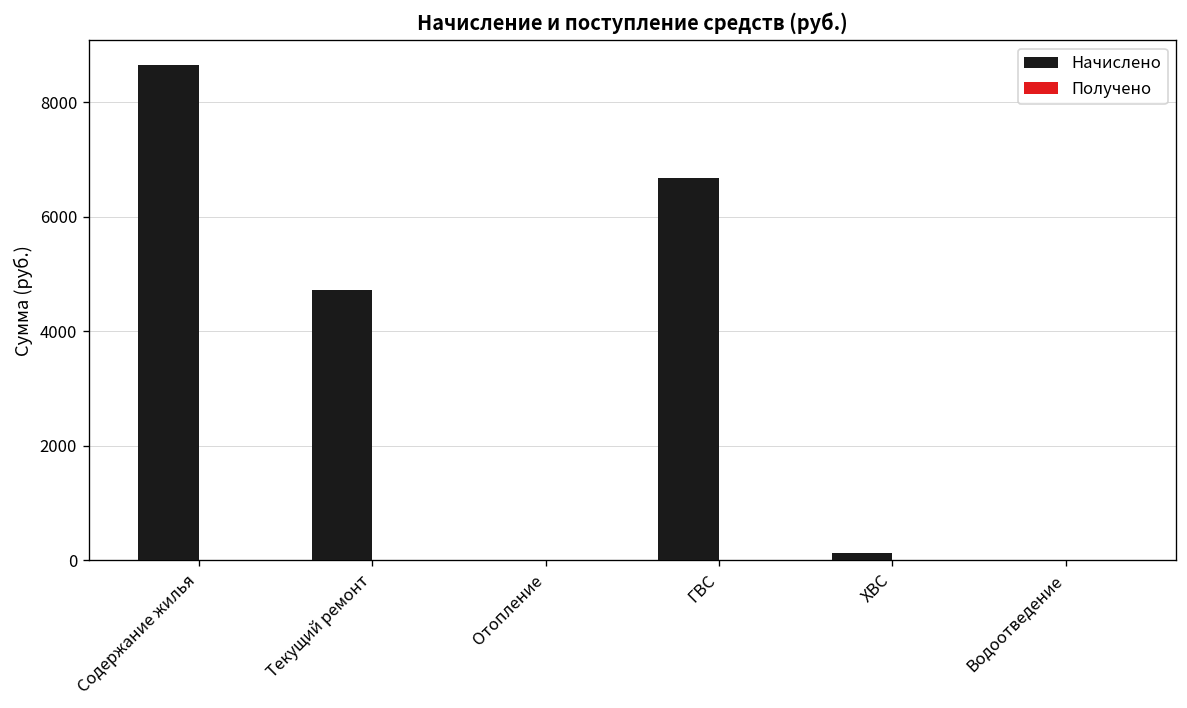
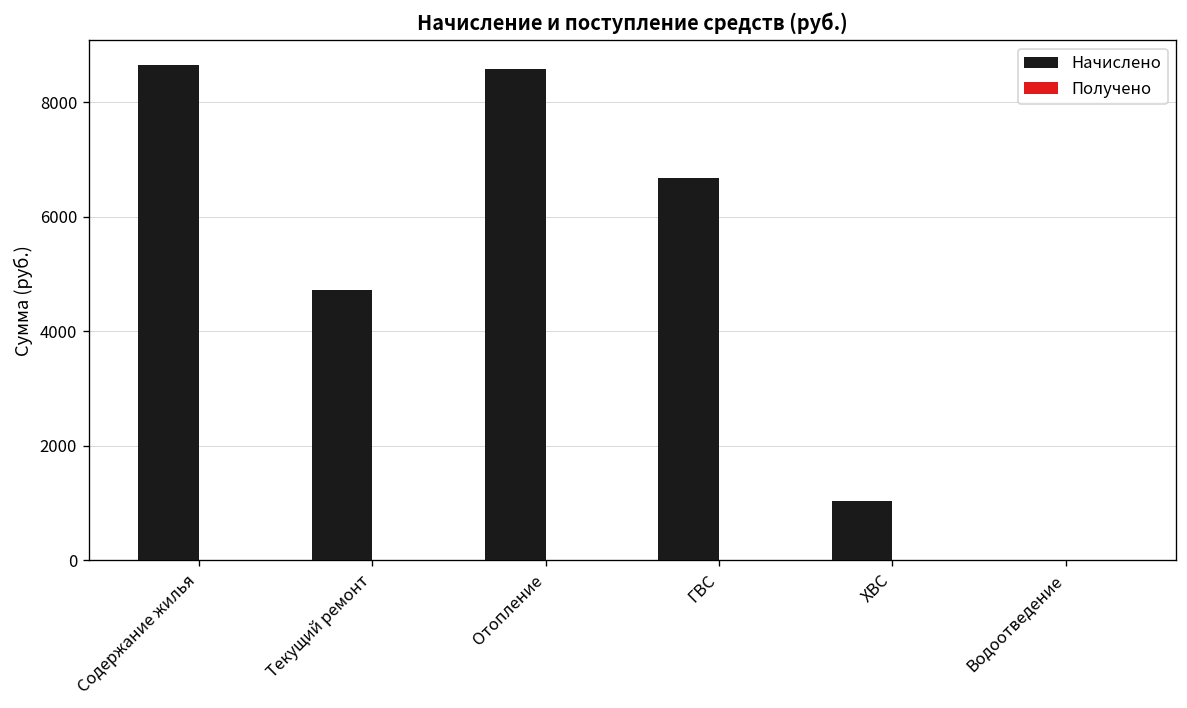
  {
    "Начислено": {
      "Содержание жилья": 8700,
      "Текущий ремонт": 4700,
-     "Отопление": 0,
+     "Отопление": 8600,
      "ГВС": 6700,
-     "ХВС": 100,
+     "ХВС": 1000,
      "Водоотведение": 0
    },
    "Получено": {
      "Содержание жилья": 0,
      "Текущий ремонт": 0,
      "Отопление": 0,
      "ГВС": 0,
      "ХВС": 0,
      "Водоотведение": 0
    }
  }
